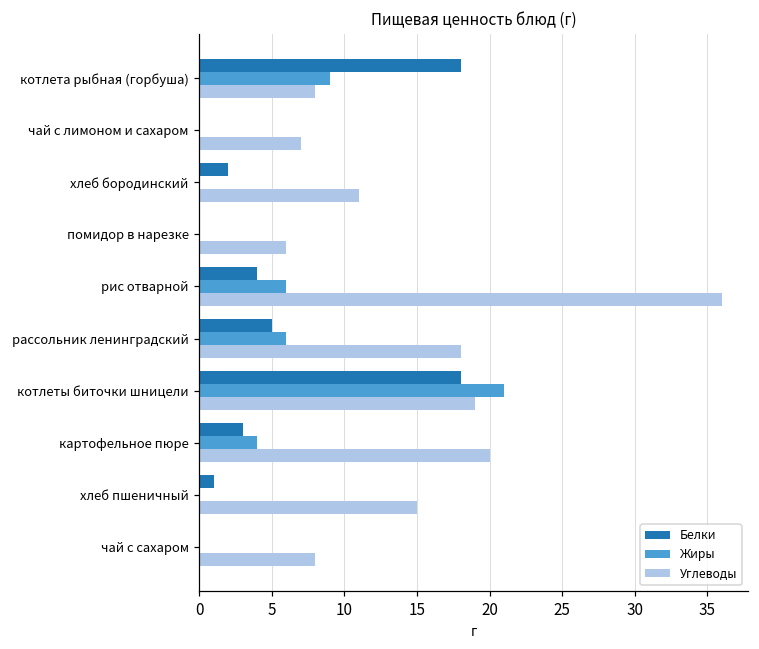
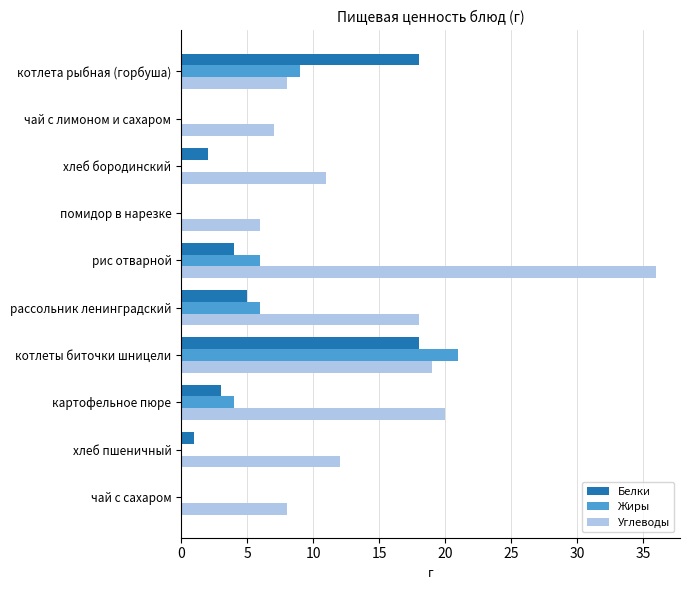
  {
    "Белки": {
      "котлета рыбная (горбуша)": 18,
      "чай с лимоном и сахаром": 0,
      "хлеб бородинский": 2,
      "помидор в нарезке": 0,
      "рис отварной": 4,
      "рассольник ленинградский": 5,
      "котлеты биточки шницели": 18,
      "картофельное пюре": 3,
      "хлеб пшеничный": 1,
      "чай с сахаром": 0
    },
    "Жиры": {
      "котлета рыбная (горбуша)": 9,
      "чай с лимоном и сахаром": 0,
      "хлеб бородинский": 0,
      "помидор в нарезке": 0,
      "рис отварной": 6,
      "рассольник ленинградский": 6,
      "котлеты биточки шницели": 21,
      "картофельное пюре": 4,
      "хлеб пшеничный": 0,
      "чай с сахаром": 0
    },
    "Углеводы": {
      "котлета рыбная (горбуша)": 8,
      "чай с лимоном и сахаром": 7,
      "хлеб бородинский": 11,
      "помидор в нарезке": 6,
      "рис отварной": 36,
      "рассольник ленинградский": 18,
      "котлеты биточки шницели": 19,
      "картофельное пюре": 20,
-     "хлеб пшеничный": 15,
+     "хлеб пшеничный": 12,
      "чай с сахаром": 8
    }
  }
